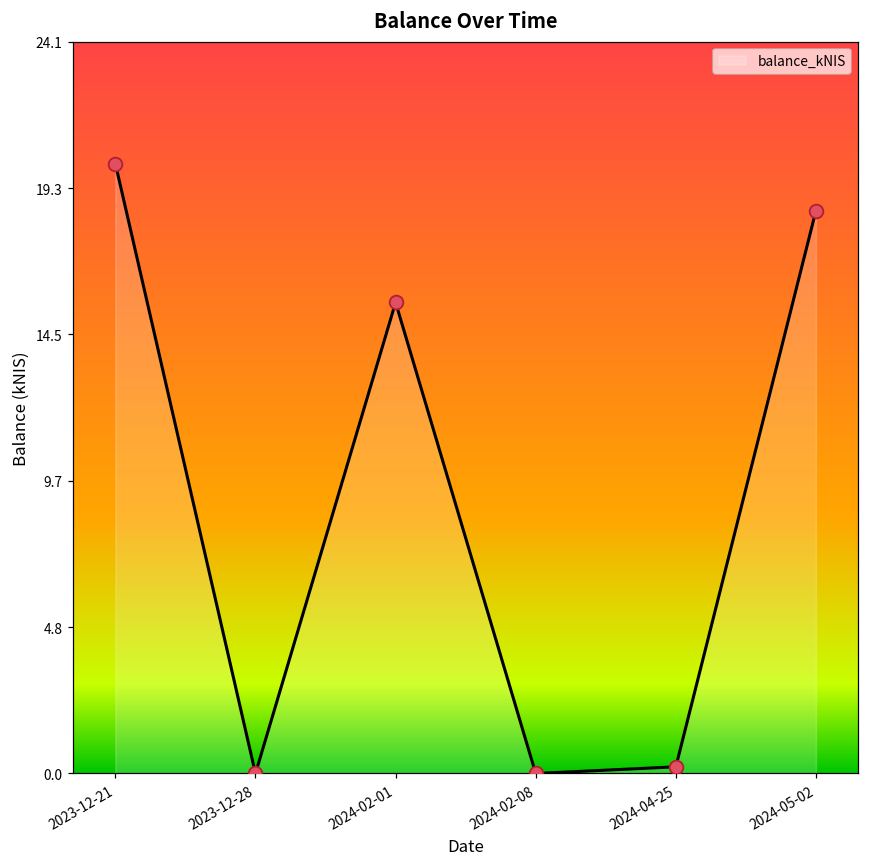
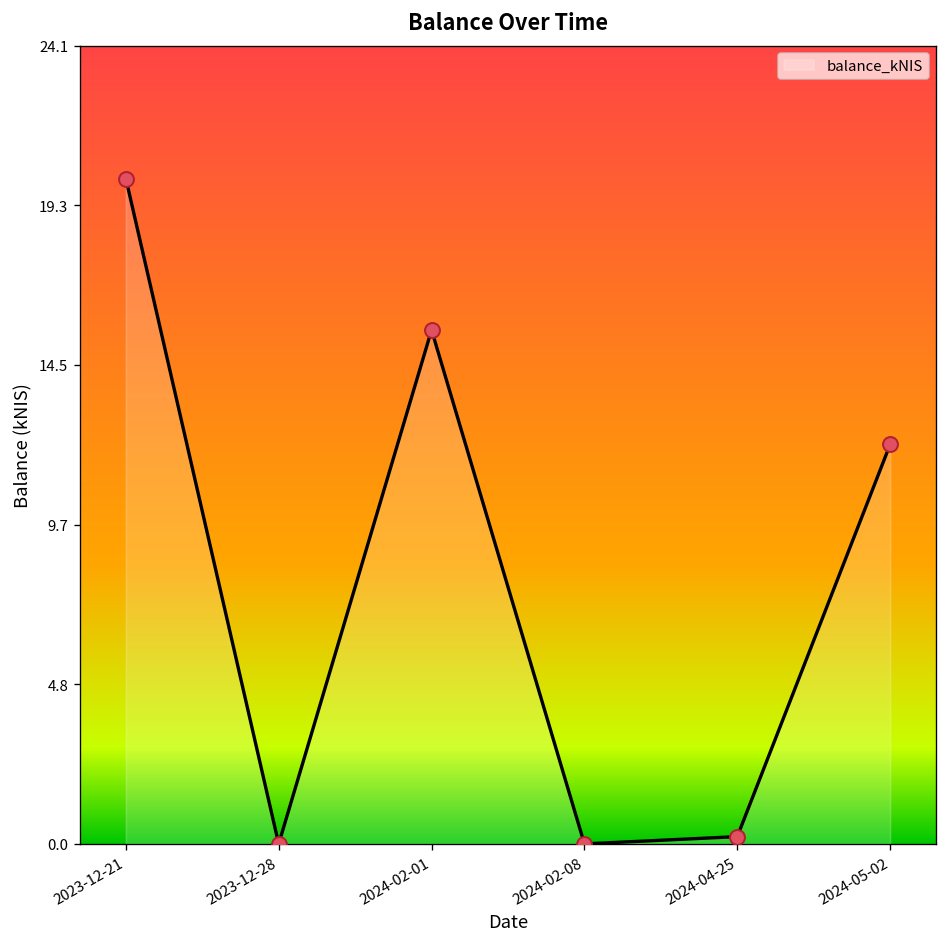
  {
    "2023-12-21": 20.1,
    "2023-12-28": 0.0,
    "2024-02-01": 15.5,
    "2024-02-08": 0.0,
    "2024-04-25": 0.2,
-   "2024-05-02": 18.6
+   "2024-05-02": 12.1
  }
